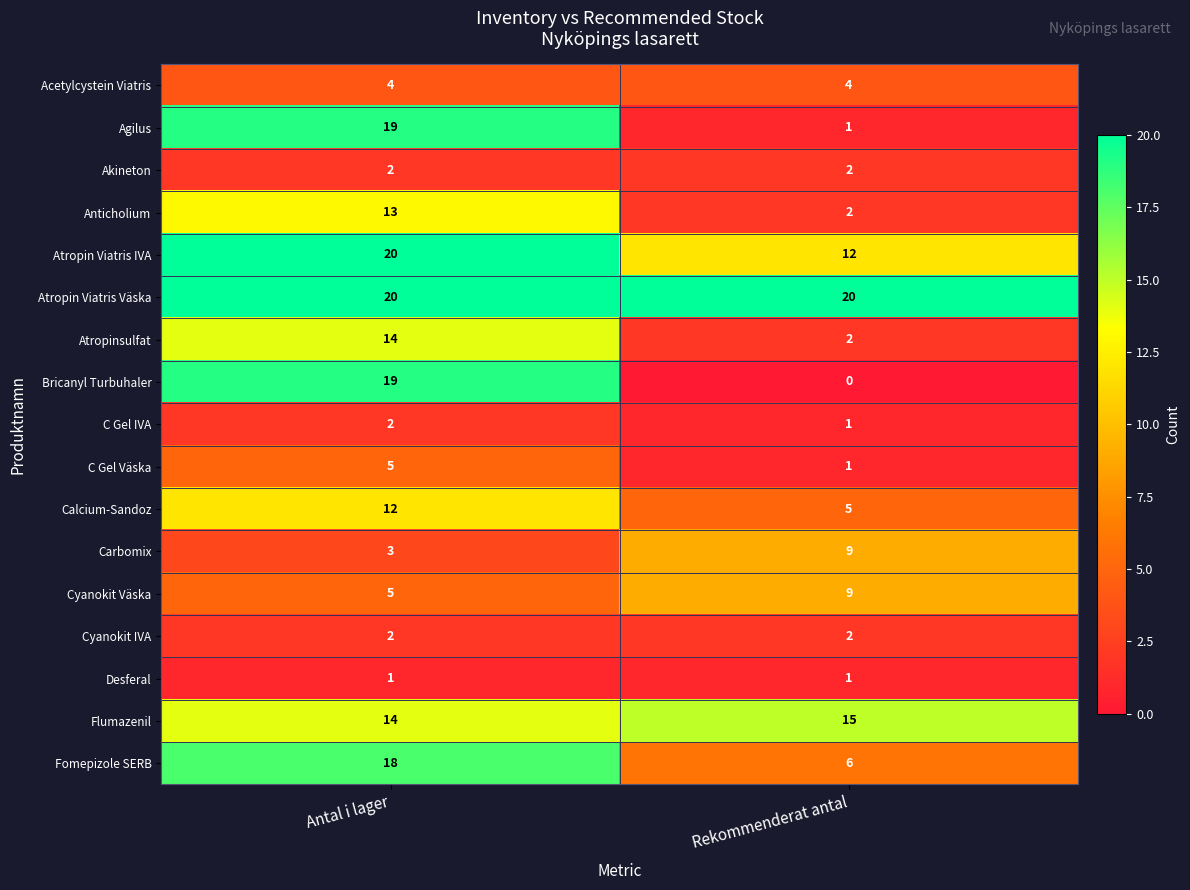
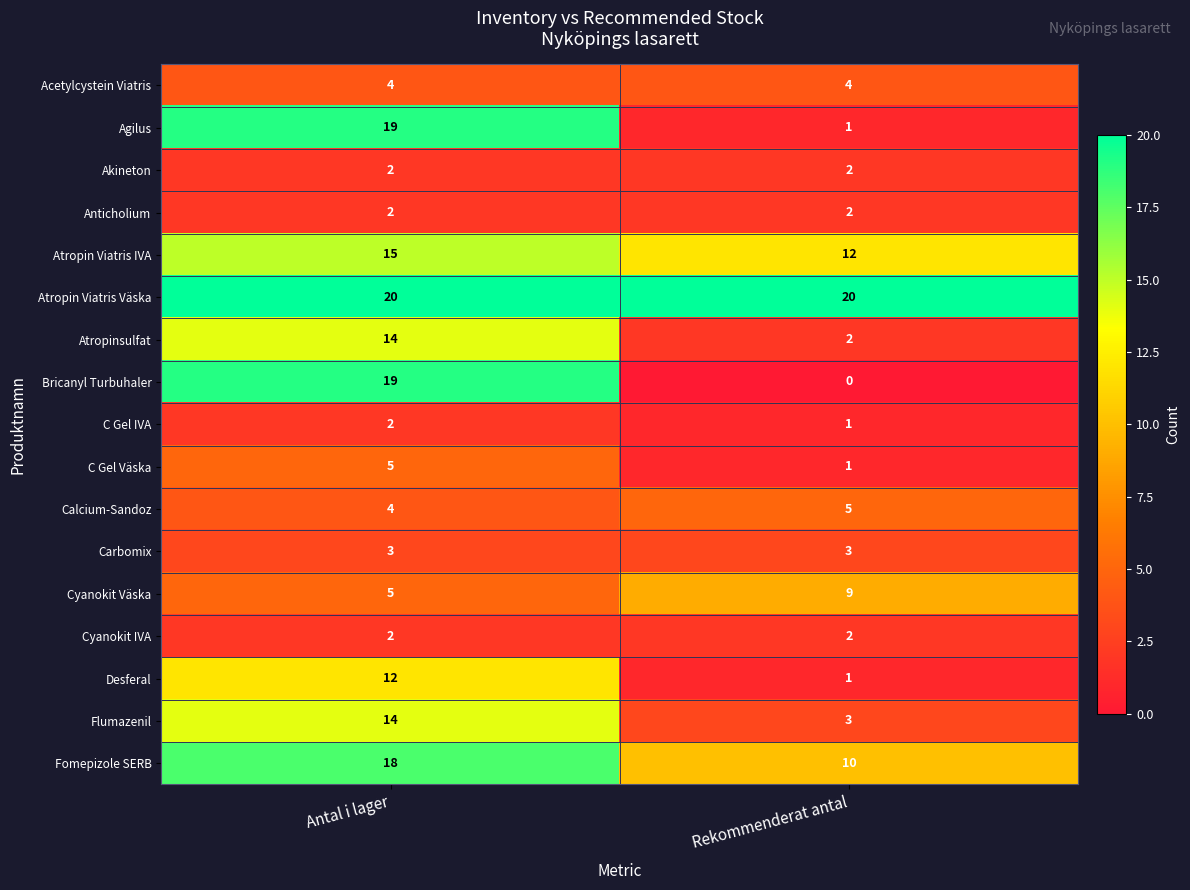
  {
    "Acetylcystein Viatris": {
      "Antal i lager": 4,
      "Rekommenderat antal": 4
    },
    "Agilus": {
      "Antal i lager": 19,
      "Rekommenderat antal": 1
    },
    "Akineton": {
      "Antal i lager": 2,
      "Rekommenderat antal": 2
    },
    "Anticholium": {
-     "Antal i lager": 13,
+     "Antal i lager": 2,
      "Rekommenderat antal": 2
    },
    "Atropin Viatris IVA": {
-     "Antal i lager": 20,
+     "Antal i lager": 15,
      "Rekommenderat antal": 12
    },
    "Atropin Viatris Väska": {
      "Antal i lager": 20,
      "Rekommenderat antal": 20
    },
    "Atropinsulfat": {
      "Antal i lager": 14,
      "Rekommenderat antal": 2
    },
    "Bricanyl Turbuhaler": {
      "Antal i lager": 19,
      "Rekommenderat antal": 0
    },
    "C Gel IVA": {
      "Antal i lager": 2,
      "Rekommenderat antal": 1
    },
    "C Gel Väska": {
      "Antal i lager": 5,
      "Rekommenderat antal": 1
    },
    "Calcium-Sandoz": {
-     "Antal i lager": 12,
+     "Antal i lager": 4,
      "Rekommenderat antal": 5
    },
    "Carbomix": {
      "Antal i lager": 3,
-     "Rekommenderat antal": 9
+     "Rekommenderat antal": 3
    },
    "Cyanokit Väska": {
      "Antal i lager": 5,
      "Rekommenderat antal": 9
    },
    "Cyanokit IVA": {
      "Antal i lager": 2,
      "Rekommenderat antal": 2
    },
    "Desferal": {
-     "Antal i lager": 1,
+     "Antal i lager": 12,
      "Rekommenderat antal": 1
    },
    "Flumazenil": {
      "Antal i lager": 14,
-     "Rekommenderat antal": 15
+     "Rekommenderat antal": 3
    },
    "Fomepizole SERB": {
      "Antal i lager": 18,
-     "Rekommenderat antal": 6
+     "Rekommenderat antal": 10
    }
  }
